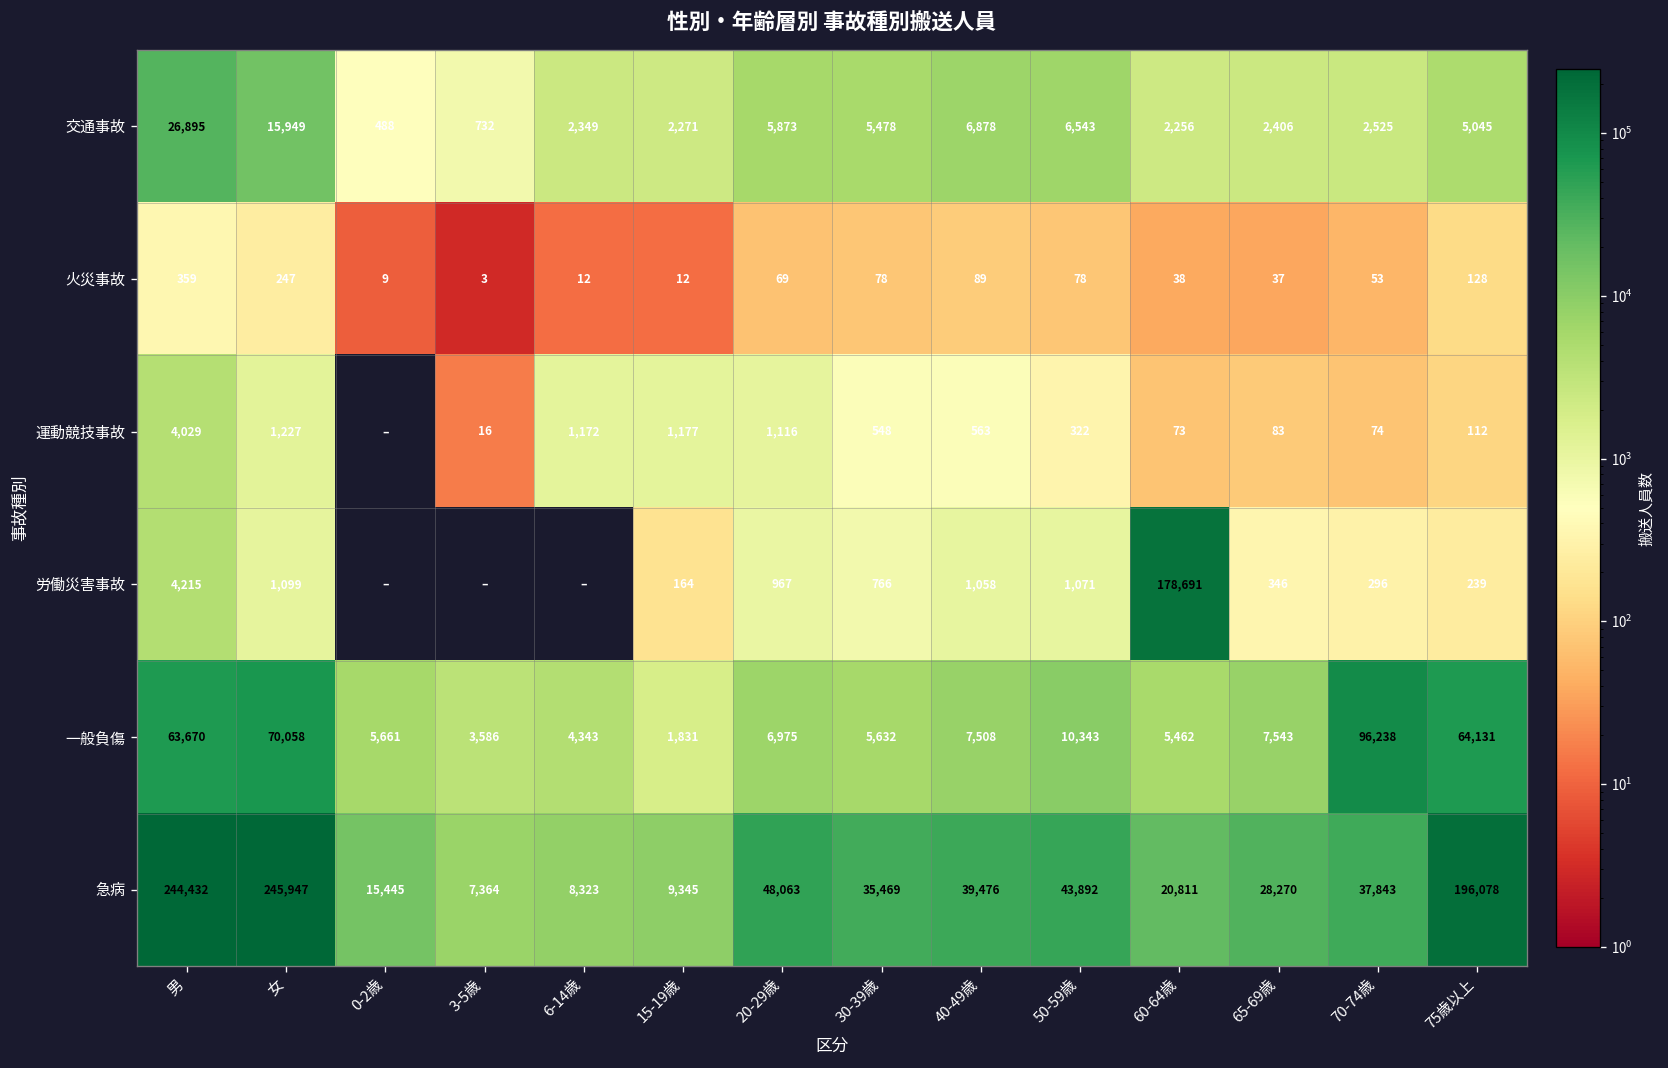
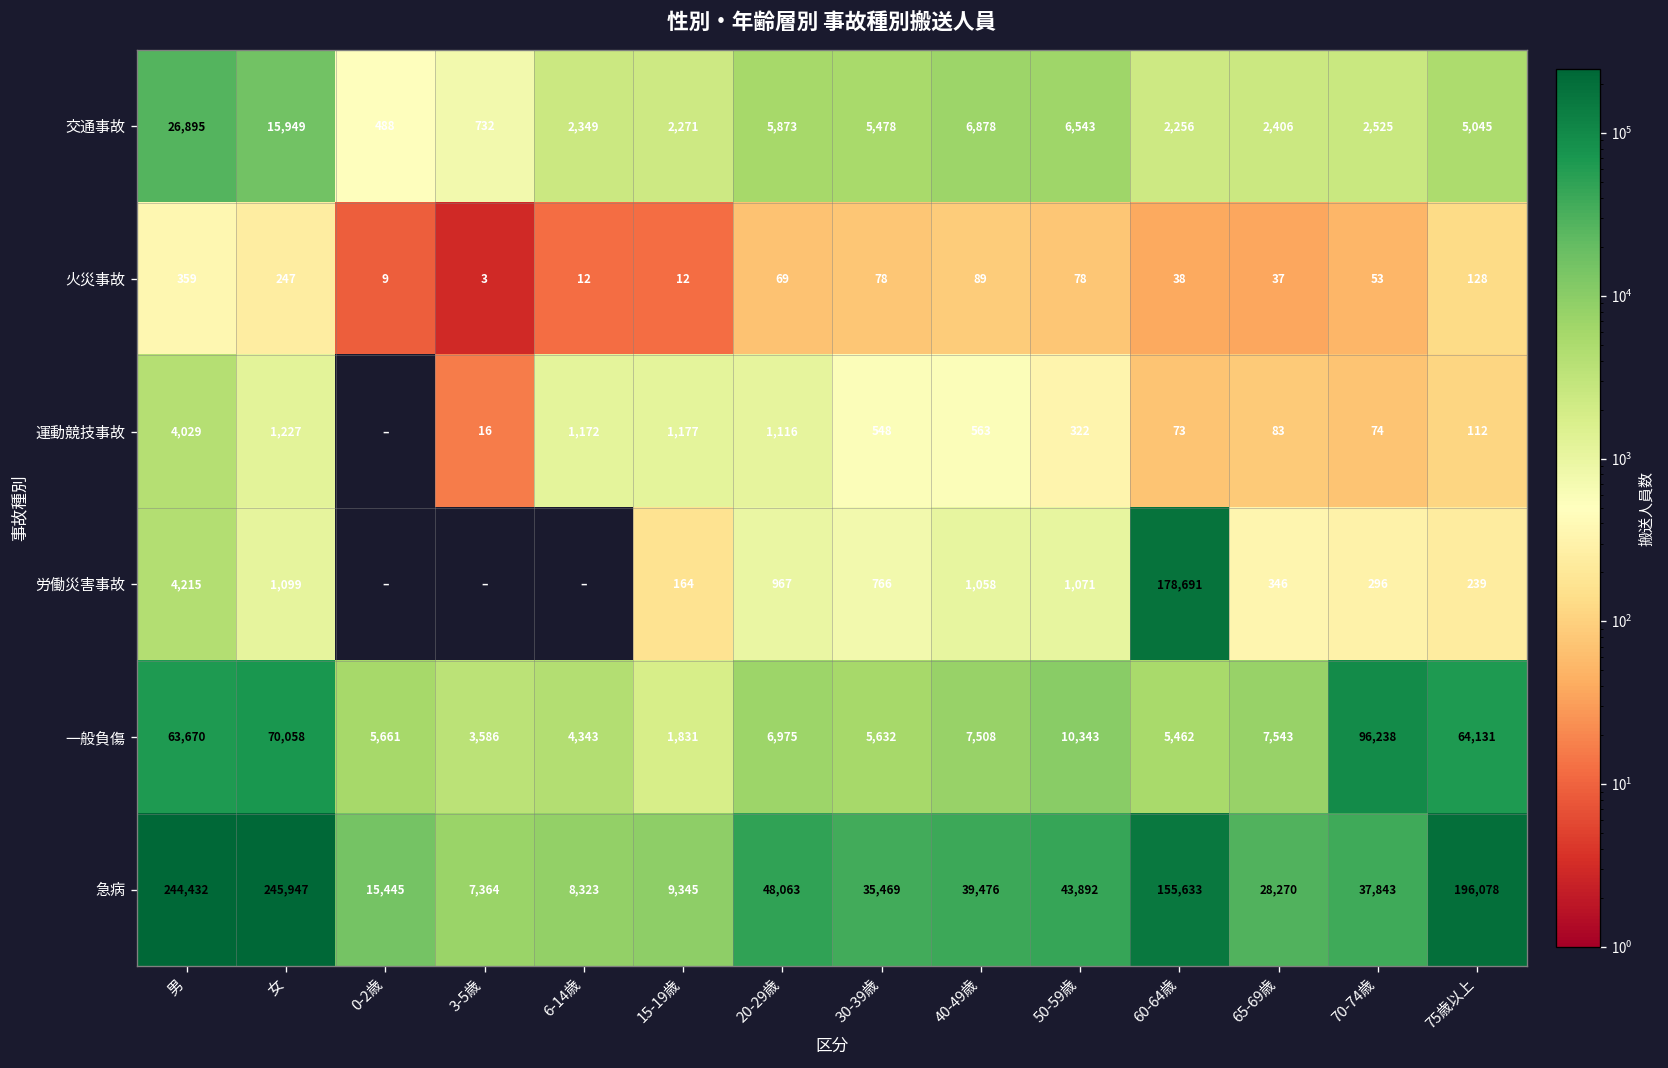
  {
    "交通事故": {
      "男": "26,895",
      "女": "15,949",
      "0-2歳": "488",
      "3-5歳": "732",
      "6-14歳": "2,349",
      "15-19歳": "2,271",
      "20-29歳": "5,873",
      "30-39歳": "5,478",
      "40-49歳": "6,878",
      "50-59歳": "6,543",
      "60-64歳": "2,256",
      "65-69歳": "2,406",
      "70-74歳": "2,525",
      "75歳以上": "5,045"
    },
    "火災事故": {
      "男": "359",
      "女": "247",
      "0-2歳": "9",
      "3-5歳": "3",
      "6-14歳": "12",
      "15-19歳": "12",
      "20-29歳": "69",
      "30-39歳": "78",
      "40-49歳": "89",
      "50-59歳": "78",
      "60-64歳": "38",
      "65-69歳": "37",
      "70-74歳": "53",
      "75歳以上": "128"
    },
    "運動競技事故": {
      "男": "4,029",
      "女": "1,227",
      "3-5歳": "16",
      "6-14歳": "1,172",
      "15-19歳": "1,177",
      "20-29歳": "1,116",
      "30-39歳": "548",
      "40-49歳": "563",
      "50-59歳": "322",
      "60-64歳": "73",
      "65-69歳": "83",
      "70-74歳": "74",
      "75歳以上": "112"
    },
    "労働災害事故": {
      "男": "4,215",
      "女": "1,099",
      "15-19歳": "164",
      "20-29歳": "967",
      "30-39歳": "766",
      "40-49歳": "1,058",
      "50-59歳": "1,071",
      "60-64歳": "178,691",
      "65-69歳": "346",
      "70-74歳": "296",
      "75歳以上": "239"
    },
    "一般負傷": {
      "男": "63,670",
      "女": "70,058",
      "0-2歳": "5,661",
      "3-5歳": "3,586",
      "6-14歳": "4,343",
      "15-19歳": "1,831",
      "20-29歳": "6,975",
      "30-39歳": "5,632",
      "40-49歳": "7,508",
      "50-59歳": "10,343",
      "60-64歳": "5,462",
      "65-69歳": "7,543",
      "70-74歳": "96,238",
      "75歳以上": "64,131"
    },
    "急病": {
      "男": "244,432",
      "女": "245,947",
      "0-2歳": "15,445",
      "3-5歳": "7,364",
      "6-14歳": "8,323",
      "15-19歳": "9,345",
      "20-29歳": "48,063",
      "30-39歳": "35,469",
      "40-49歳": "39,476",
      "50-59歳": "43,892",
-     "60-64歳": "20,811",
+     "60-64歳": "155,633",
      "65-69歳": "28,270",
      "70-74歳": "37,843",
      "75歳以上": "196,078"
    }
  }
